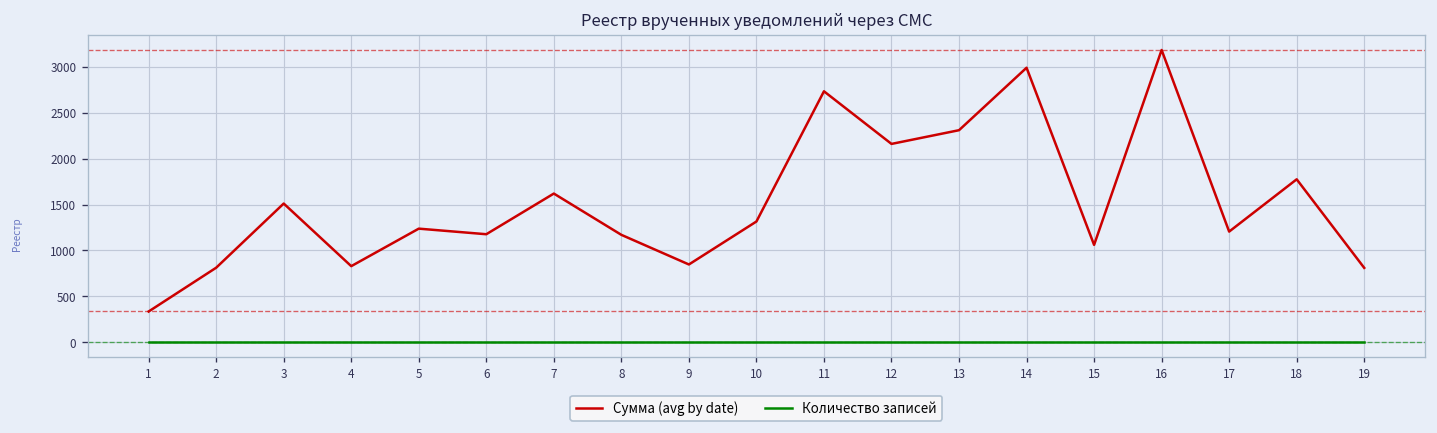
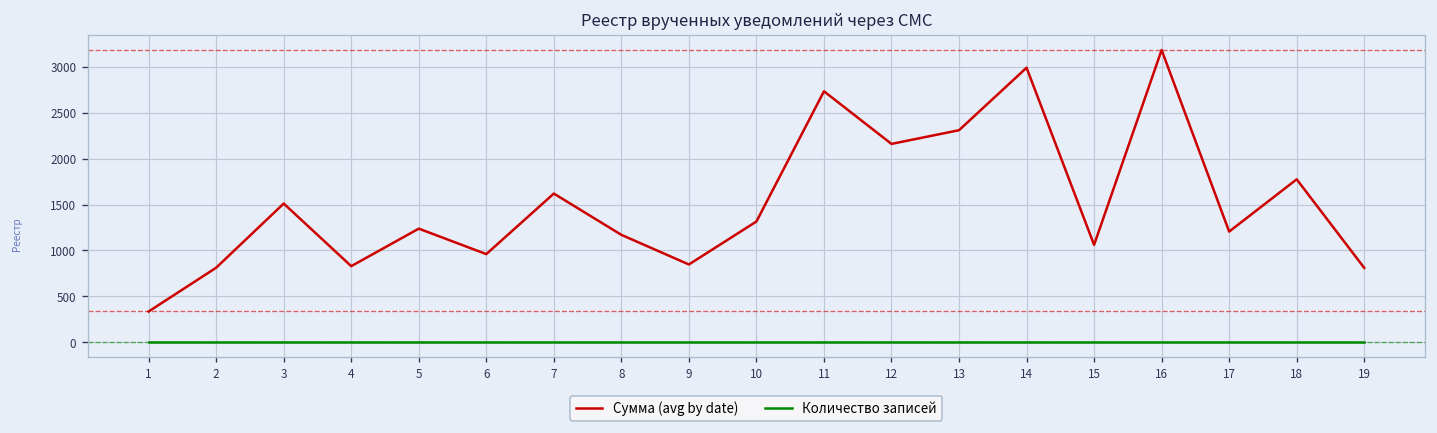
  {
    "Сумма (avg by date)": {
      "1": 300,
      "2": 800,
      "3": 1500,
      "4": 800,
      "5": 1200,
-     "6": 1200,
+     "6": 1000,
      "7": 1600,
      "8": 1200,
      "9": 800,
      "10": 1300,
      "11": 2700,
      "12": 2200,
      "13": 2300,
      "14": 3000,
      "15": 1100,
      "16": 3200,
      "17": 1200,
      "18": 1800,
      "19": 800
    },
    "Количество записей": {
      "1": 0,
      "2": 0,
      "3": 0,
      "4": 0,
      "5": 0,
      "6": 0,
      "7": 0,
      "8": 0,
      "9": 0,
      "10": 0,
      "11": 0,
      "12": 0,
      "13": 0,
      "14": 0,
      "15": 0,
      "16": 0,
      "17": 0,
      "18": 0,
      "19": 0
    }
  }
